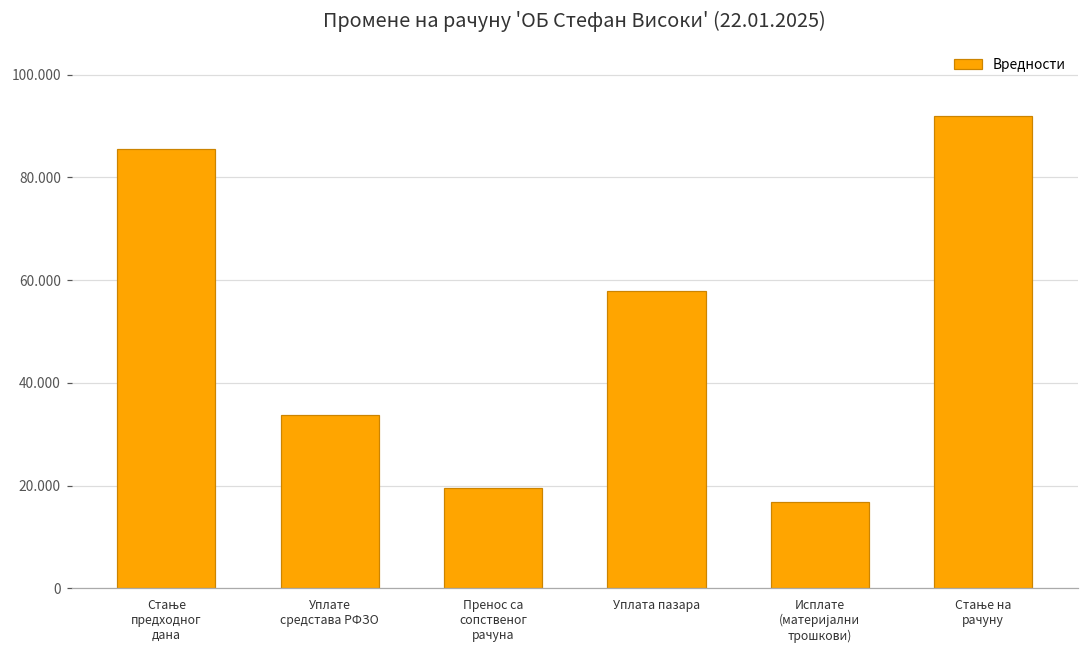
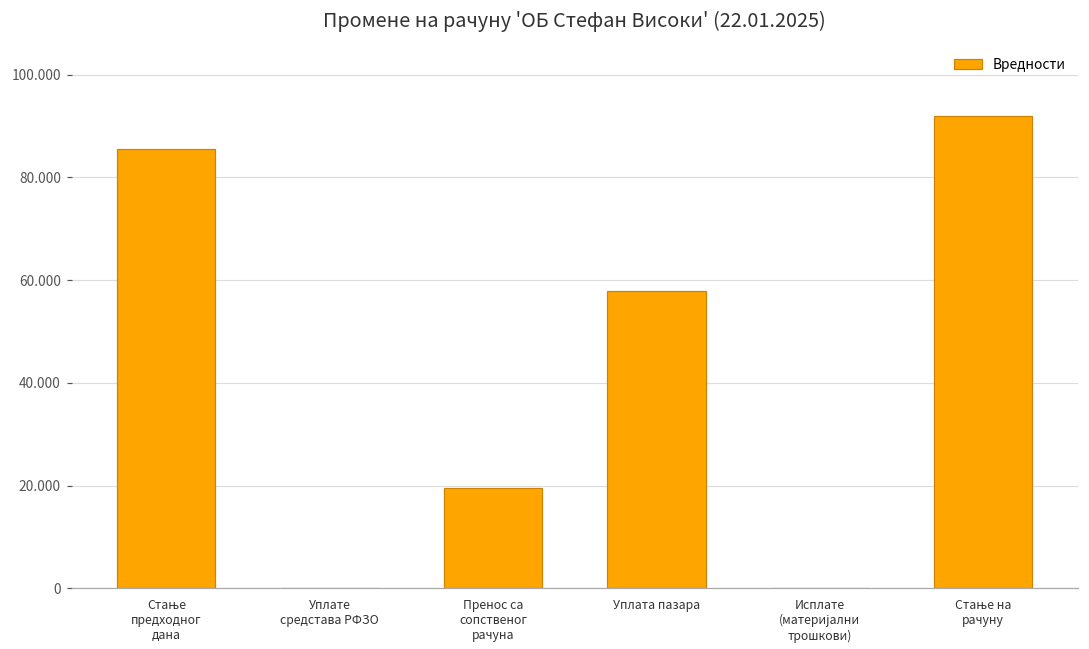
  {
    "Стање предходног дана": 86,
-   "Уплате средстава РФЗО": 34,
+   "Уплате средстава РФЗО": 0,
    "Пренос са сопственог рачуна": 20,
    "Уплата пазара": 58,
-   "Исплате (материјални трошкови)": 17,
+   "Исплате (материјални трошкови)": 0,
    "Стање на рачуну": 92
  }
